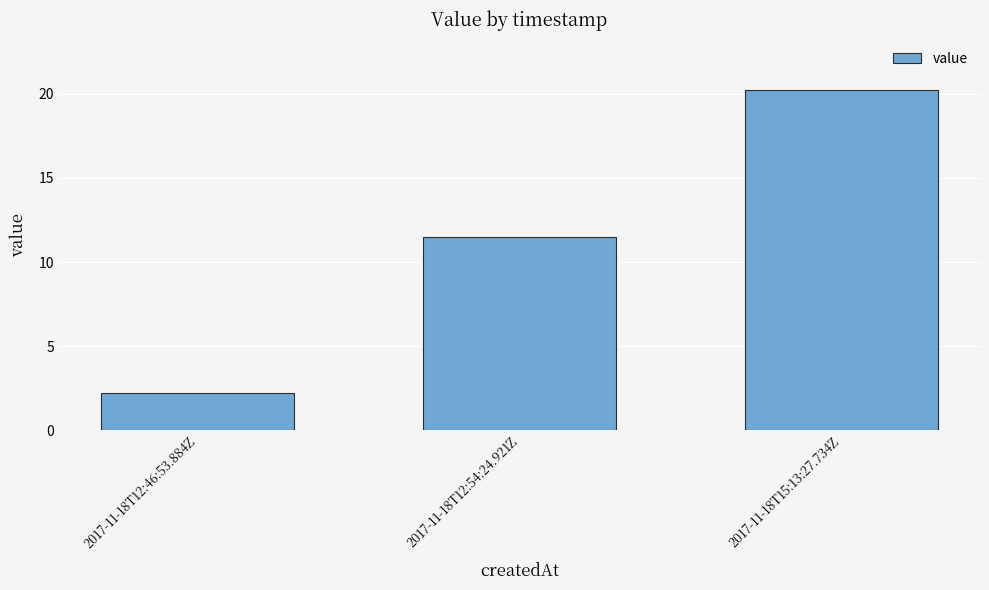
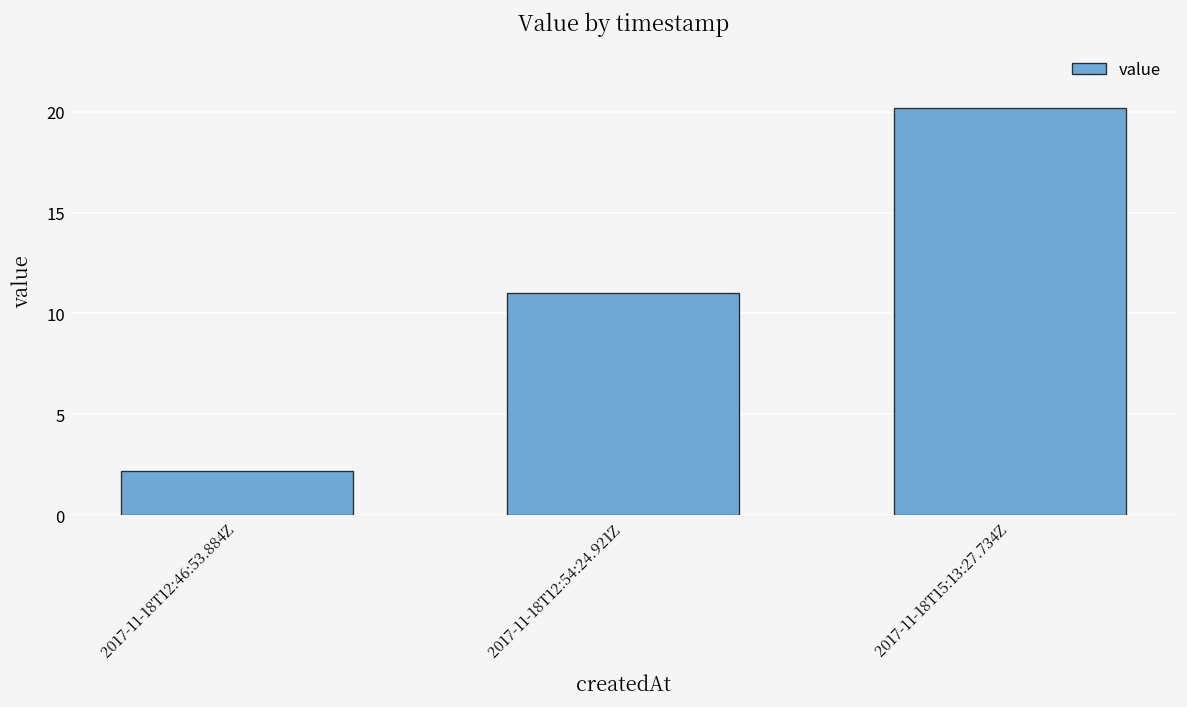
  {
    "2017-11-18T12:46:53.884Z": 2.2,
-   "2017-11-18T12:54:24.921Z": 11.5,
+   "2017-11-18T12:54:24.921Z": 11.0,
    "2017-11-18T15:13:27.734Z": 20.2
  }
